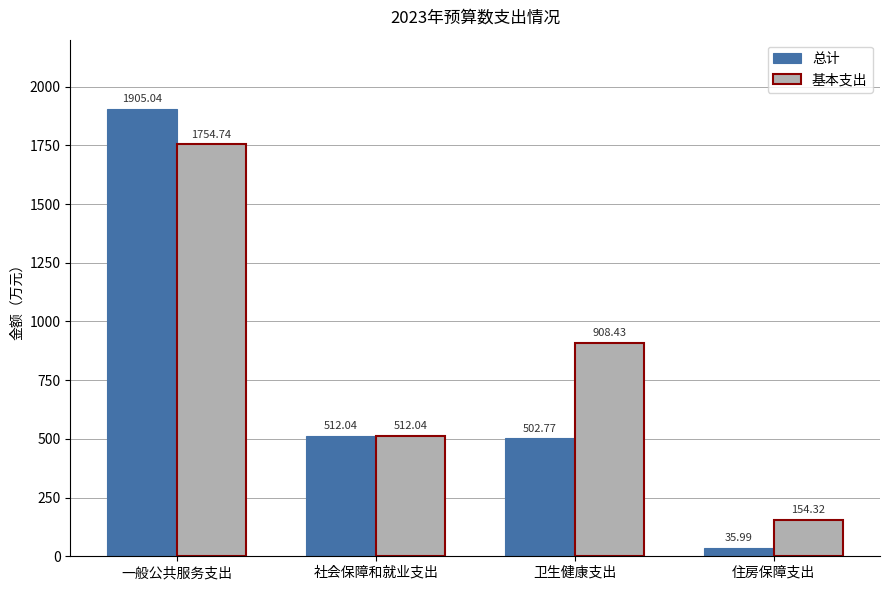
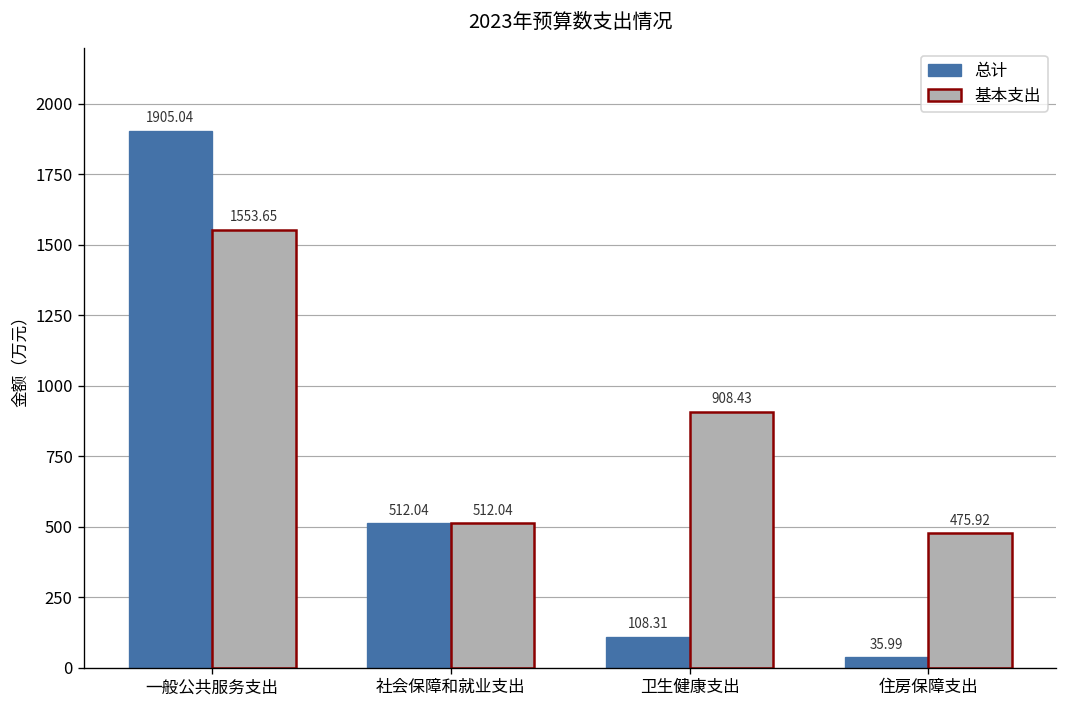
  {
    "总计": {
      "一般公共服务支出": 1905.04,
      "社会保障和就业支出": 512.04,
-     "卫生健康支出": 502.77,
+     "卫生健康支出": 108.31,
      "住房保障支出": 35.99
    },
    "基本支出": {
-     "一般公共服务支出": 1754.74,
+     "一般公共服务支出": 1553.65,
      "社会保障和就业支出": 512.04,
      "卫生健康支出": 908.43,
-     "住房保障支出": 154.32
+     "住房保障支出": 475.92
    }
  }
